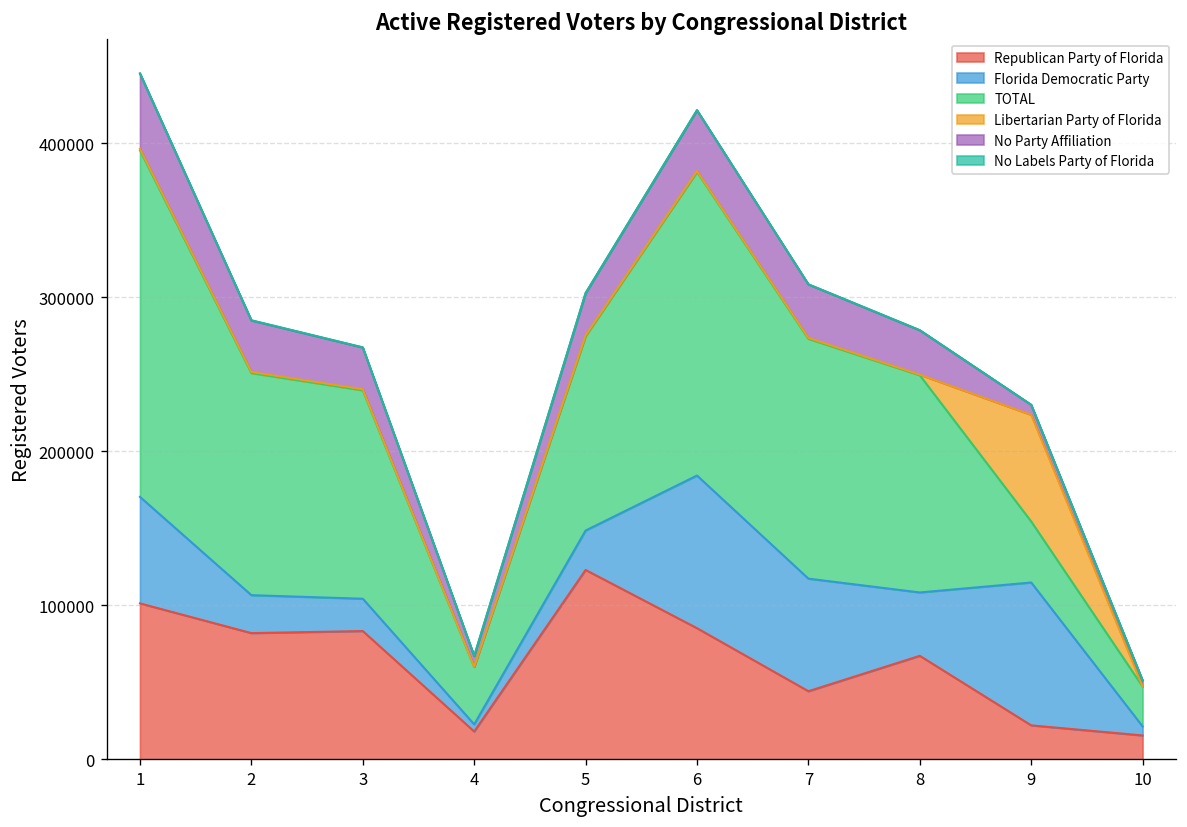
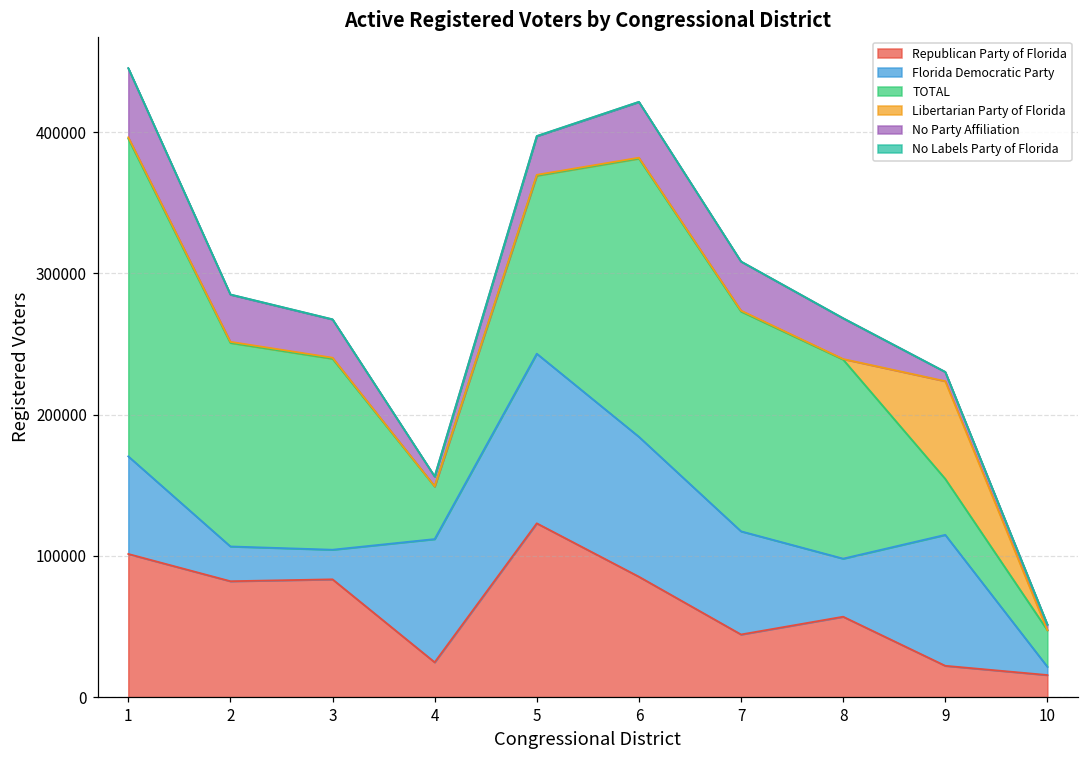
  {
    "Republican Party of Florida": {
      "1": 101000,
      "2": 82000,
      "3": 83000,
-     "4": 18000,
+     "4": 25000,
      "5": 123000,
      "6": 85000,
      "7": 44000,
-     "8": 67000,
+     "8": 57000,
      "9": 22000,
      "10": 16000
    },
    "Florida Democratic Party": {
      "1": 69000,
      "2": 25000,
      "3": 21000,
-     "4": 5000,
-     "5": 26000,
+     "4": 87000,
+     "5": 120000,
      "6": 99000,
      "7": 73000,
      "8": 41000,
      "9": 93000,
      "10": 6000
    },
    "Libertarian Party of Florida": {
      "9": 69000
    }
  }
